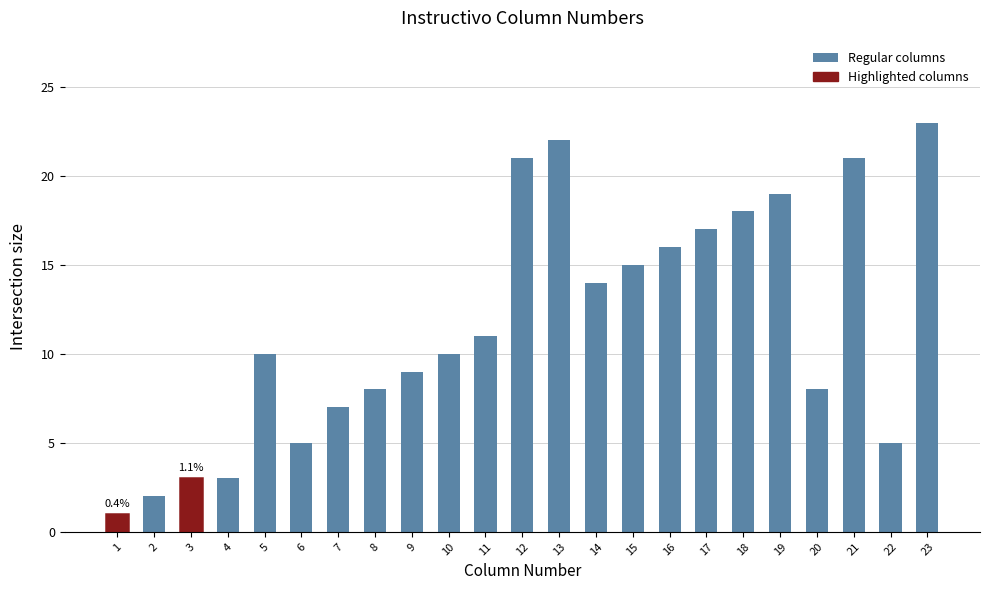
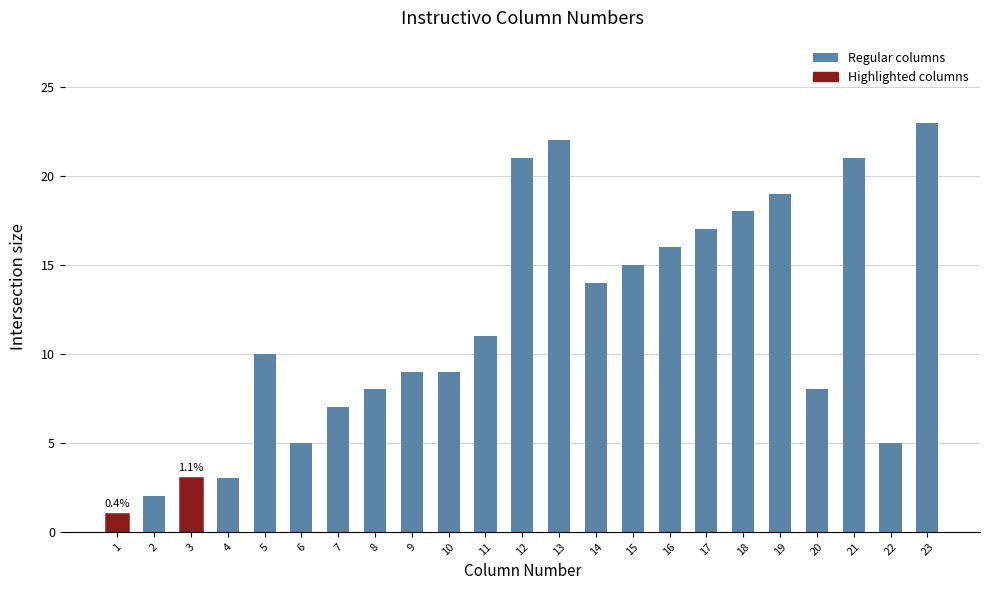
  {
    "2": 2,
    "4": 3,
    "5": 10,
    "6": 5,
    "7": 7,
    "8": 8,
    "9": 9,
-   "10": 10,
+   "10": 9,
    "11": 11,
    "12": 21,
    "13": 22,
    "14": 14,
    "15": 15,
    "16": 16,
    "17": 17,
    "18": 18,
    "19": 19,
    "20": 8,
    "21": 21,
    "22": 5,
    "23": 23
  }
